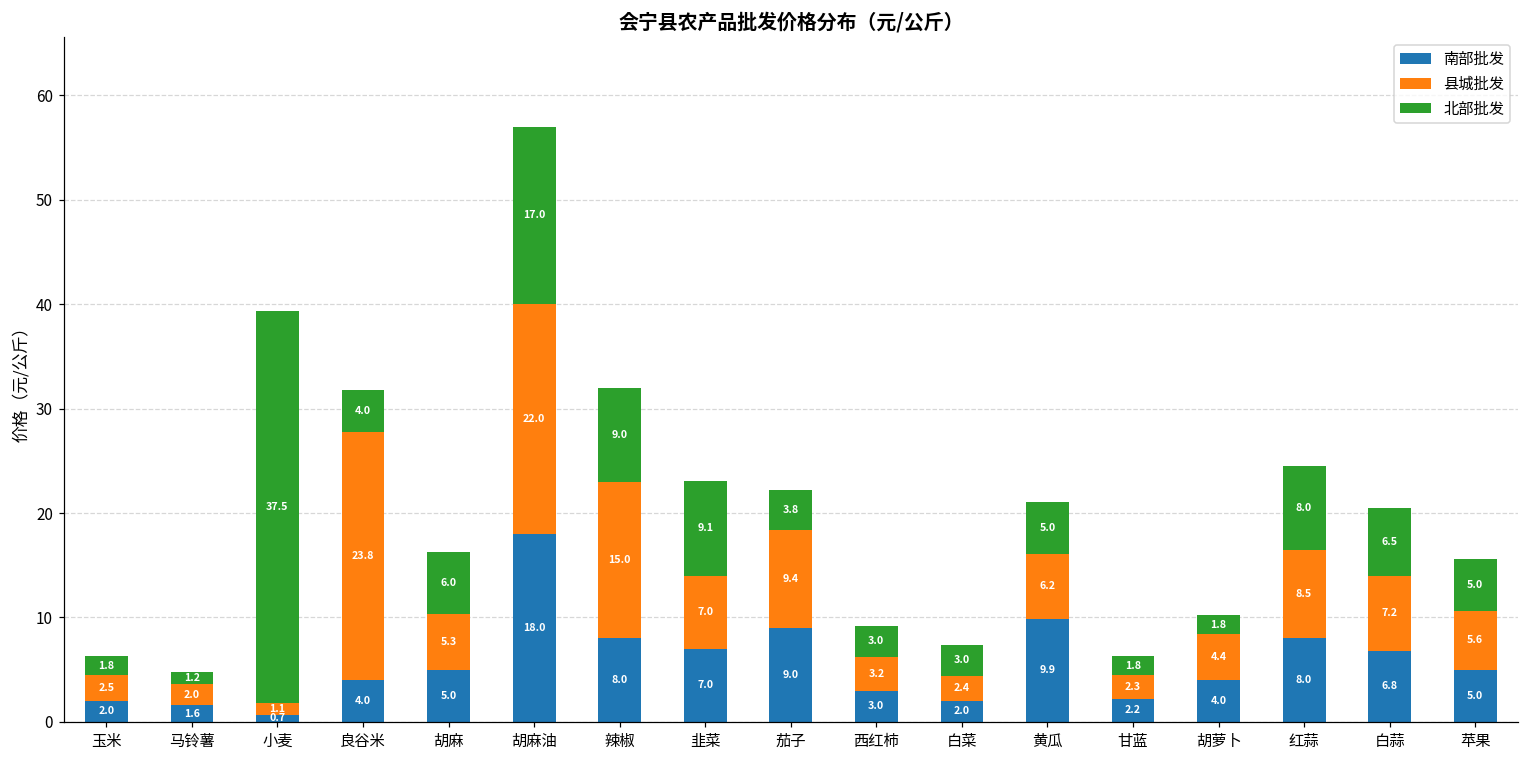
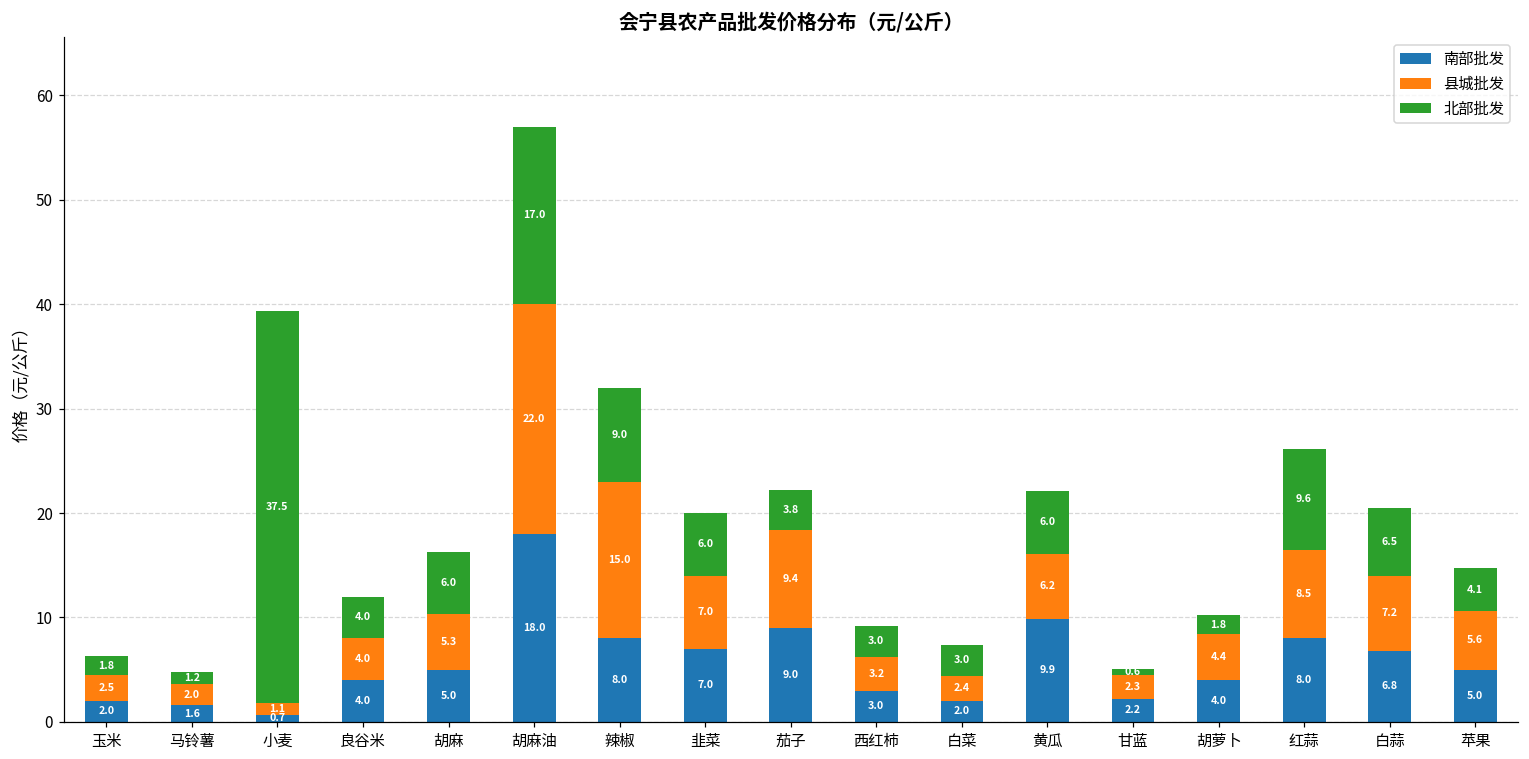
  {
    "南部批发": {
      "玉米": 2.0,
      "马铃薯": 1.6,
      "小麦": 0.7,
      "良谷米": 4.0,
      "胡麻": 5.0,
      "胡麻油": 18.0,
      "辣椒": 8.0,
      "韭菜": 7.0,
      "茄子": 9.0,
      "西红柿": 3.0,
      "白菜": 2.0,
      "黄瓜": 9.9,
      "甘蓝": 2.2,
      "胡萝卜": 4.0,
      "红蒜": 8.0,
      "白蒜": 6.8,
      "苹果": 5.0
    },
    "县城批发": {
      "玉米": 2.5,
      "马铃薯": 2.0,
      "小麦": 1.1,
-     "良谷米": 23.8,
+     "良谷米": 4.0,
      "胡麻": 5.3,
      "胡麻油": 22.0,
      "辣椒": 15.0,
      "韭菜": 7.0,
      "茄子": 9.4,
      "西红柿": 3.2,
      "白菜": 2.4,
      "黄瓜": 6.2,
      "甘蓝": 2.3,
      "胡萝卜": 4.4,
      "红蒜": 8.5,
      "白蒜": 7.2,
      "苹果": 5.6
    },
    "北部批发": {
      "玉米": 1.8,
      "马铃薯": 1.2,
      "小麦": 37.5,
      "良谷米": 4.0,
      "胡麻": 6.0,
      "胡麻油": 17.0,
      "辣椒": 9.0,
-     "韭菜": 9.1,
+     "韭菜": 6.0,
      "茄子": 3.8,
      "西红柿": 3.0,
      "白菜": 3.0,
-     "黄瓜": 5.0,
-     "甘蓝": 1.8,
+     "黄瓜": 6.0,
+     "甘蓝": 0.6,
      "胡萝卜": 1.8,
-     "红蒜": 8.0,
+     "红蒜": 9.6,
      "白蒜": 6.5,
-     "苹果": 5.0
+     "苹果": 4.1
    }
  }
